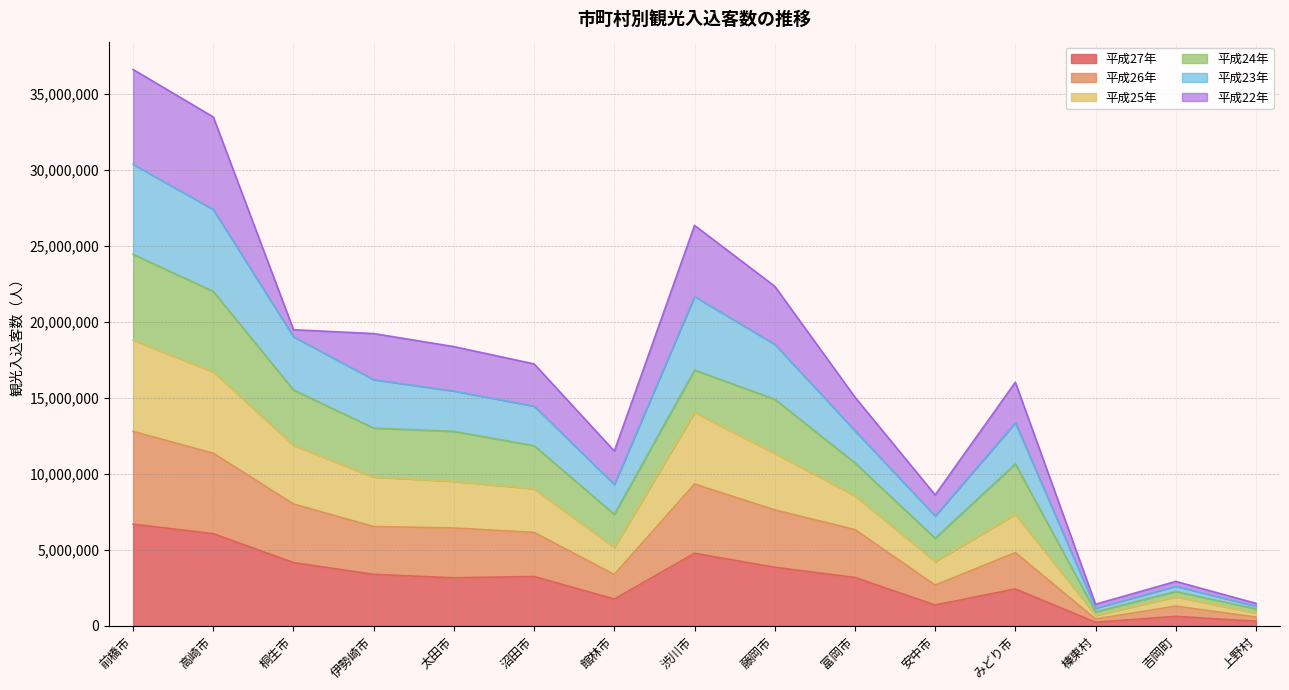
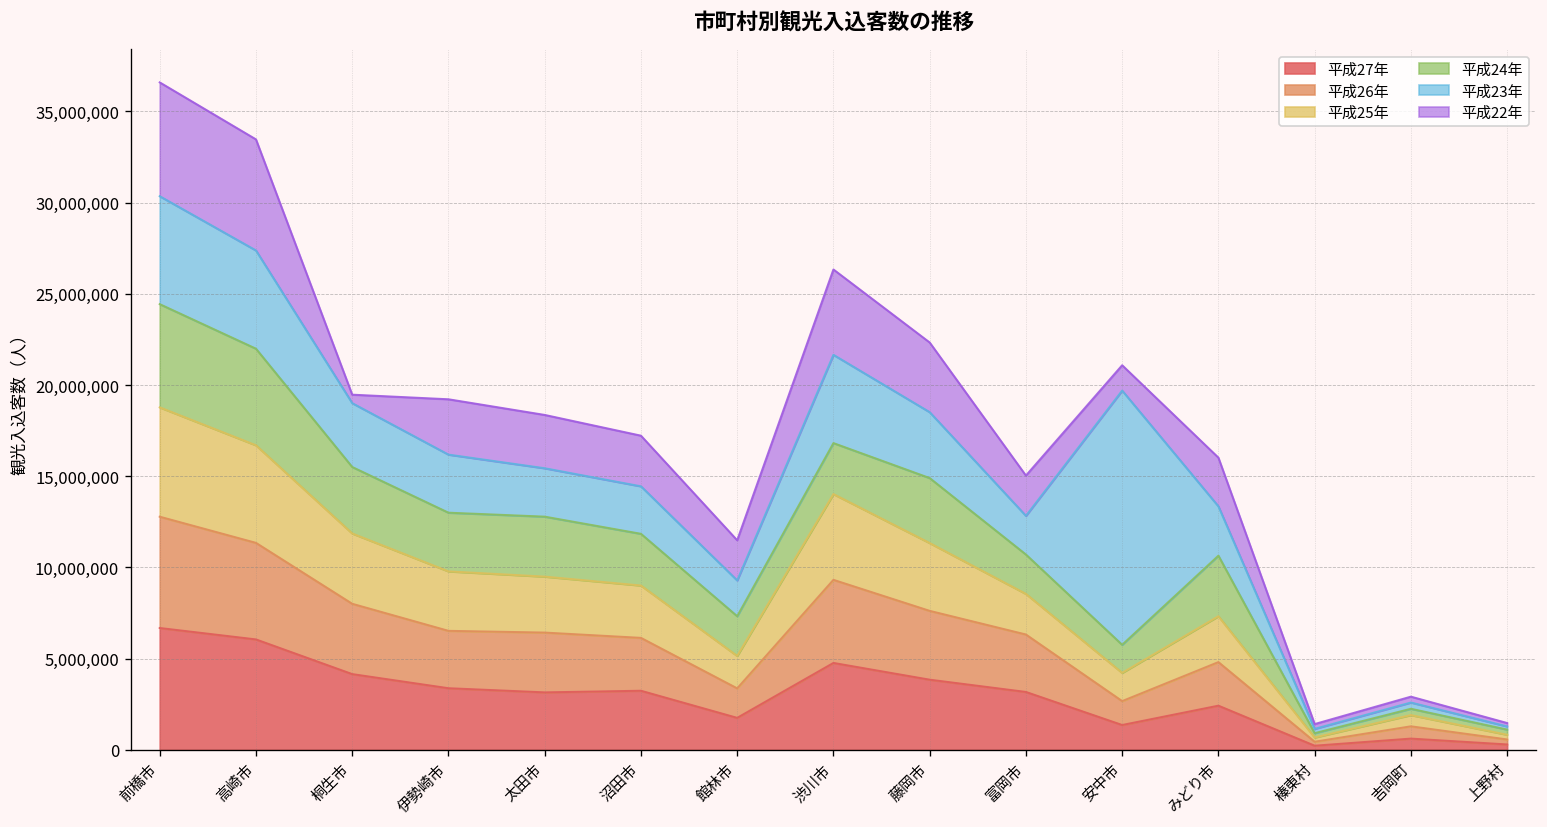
  {
    "平成24年": {
      "前橋市": "5,700,000",
      "高崎市": "5,300,000",
      "桐生市": "3,600,000",
      "伊勢崎市": "3,200,000",
      "太田市": "3,300,000",
      "沼田市": "2,800,000",
      "館林市": "2,200,000",
      "渋川市": "2,800,000",
      "藤岡市": "3,600,000",
      "富岡市": "2,200,000",
      "安中市": "1,500,000",
      "みどり市": "3,300,000",
      "榛東村": "200,000",
      "吉岡町": "300,000",
      "上野村": "300,000"
    },
    "平成23年": {
      "前橋市": "5,900,000",
      "高崎市": "5,400,000",
      "桐生市": "3,500,000",
      "伊勢崎市": "3,200,000",
      "太田市": "2,700,000",
      "沼田市": "2,600,000",
      "館林市": "2,000,000",
      "渋川市": "4,800,000",
      "藤岡市": "3,600,000",
      "富岡市": "2,100,000",
-     "安中市": "1,500,000",
+     "安中市": "13,900,000",
      "みどり市": "2,700,000",
      "榛東村": "200,000",
      "吉岡町": "300,000",
      "上野村": "200,000"
    },
    "平成22年": {
      "前橋市": "6,200,000",
      "高崎市": "6,100,000",
      "桐生市": "500,000",
      "伊勢崎市": "3,000,000",
      "太田市": "2,900,000",
      "沼田市": "2,800,000",
      "館林市": "2,200,000",
      "渋川市": "4,700,000",
      "藤岡市": "3,800,000",
      "富岡市": "2,200,000",
      "安中市": "1,400,000",
      "みどり市": "2,700,000",
      "榛東村": "300,000",
      "吉岡町": "300,000",
      "上野村": "200,000"
    }
  }
